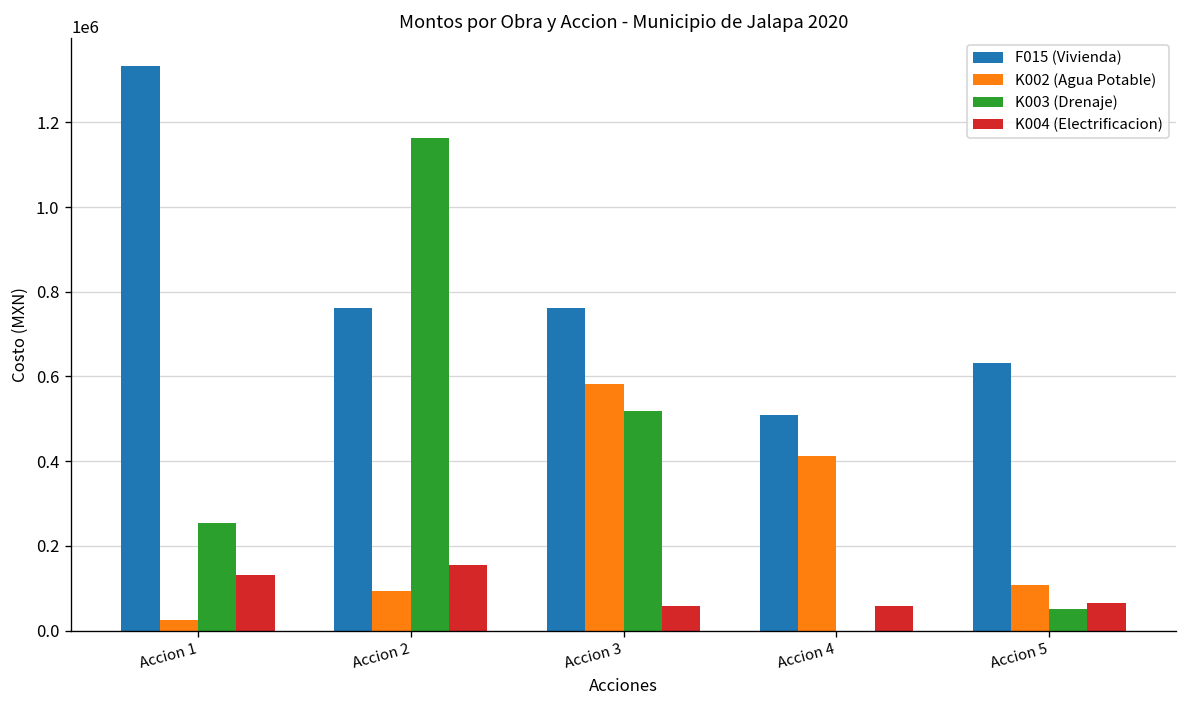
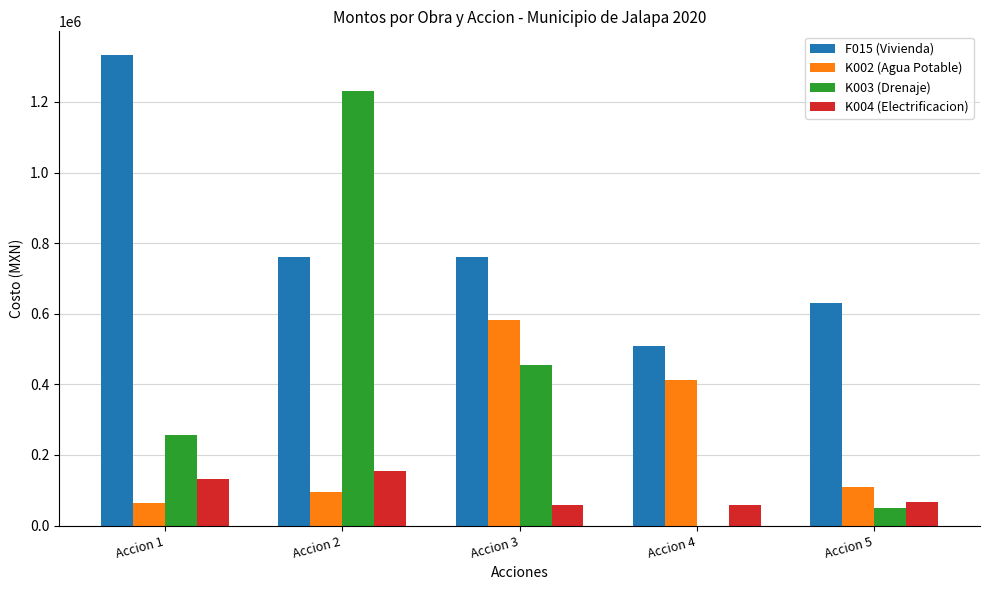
  {
    "F015 (Vivienda)": {
      "Accion 1": 1330000,
      "Accion 2": 760000,
      "Accion 3": 760000,
      "Accion 4": 510000,
      "Accion 5": 630000
    },
    "K002 (Agua Potable)": {
-     "Accion 1": 20000,
+     "Accion 1": 60000,
      "Accion 2": 90000,
      "Accion 3": 580000,
      "Accion 4": 410000,
      "Accion 5": 110000
    },
    "K003 (Drenaje)": {
      "Accion 1": 260000,
-     "Accion 2": 1160000,
-     "Accion 3": 520000,
+     "Accion 2": 1230000,
+     "Accion 3": 450000,
      "Accion 4": 0,
      "Accion 5": 50000
    },
    "K004 (Electrificacion)": {
      "Accion 1": 130000,
      "Accion 2": 160000,
      "Accion 3": 60000,
      "Accion 4": 60000,
      "Accion 5": 70000
    }
  }
